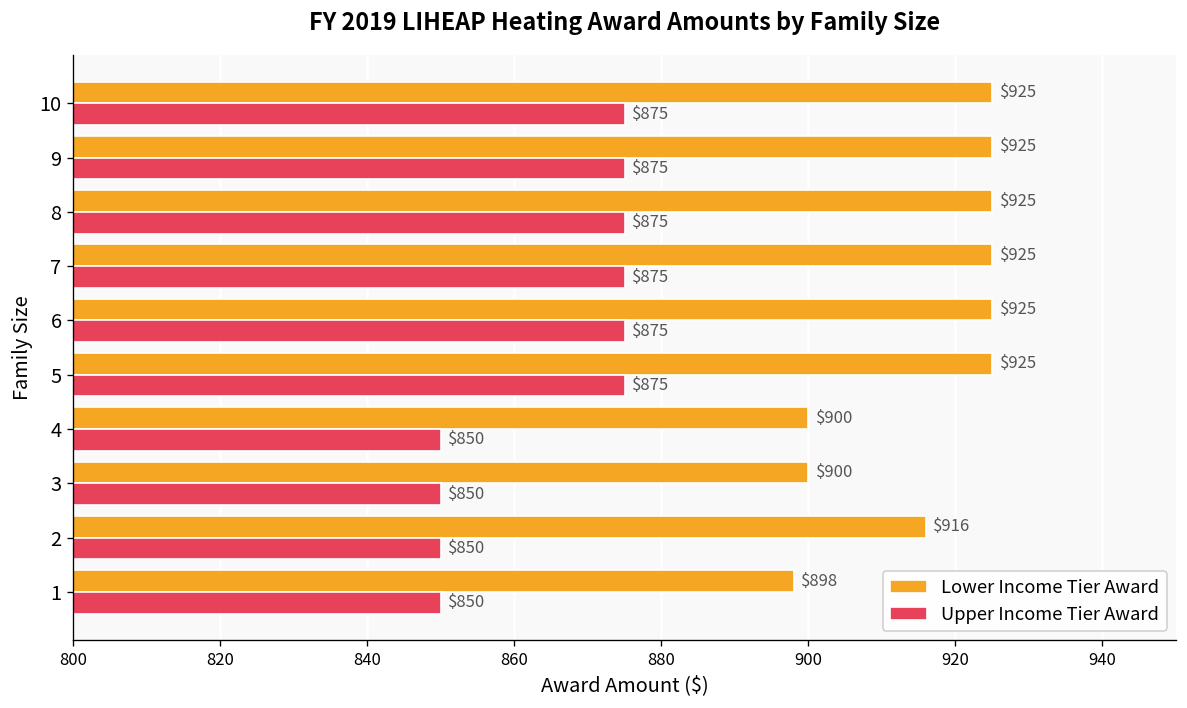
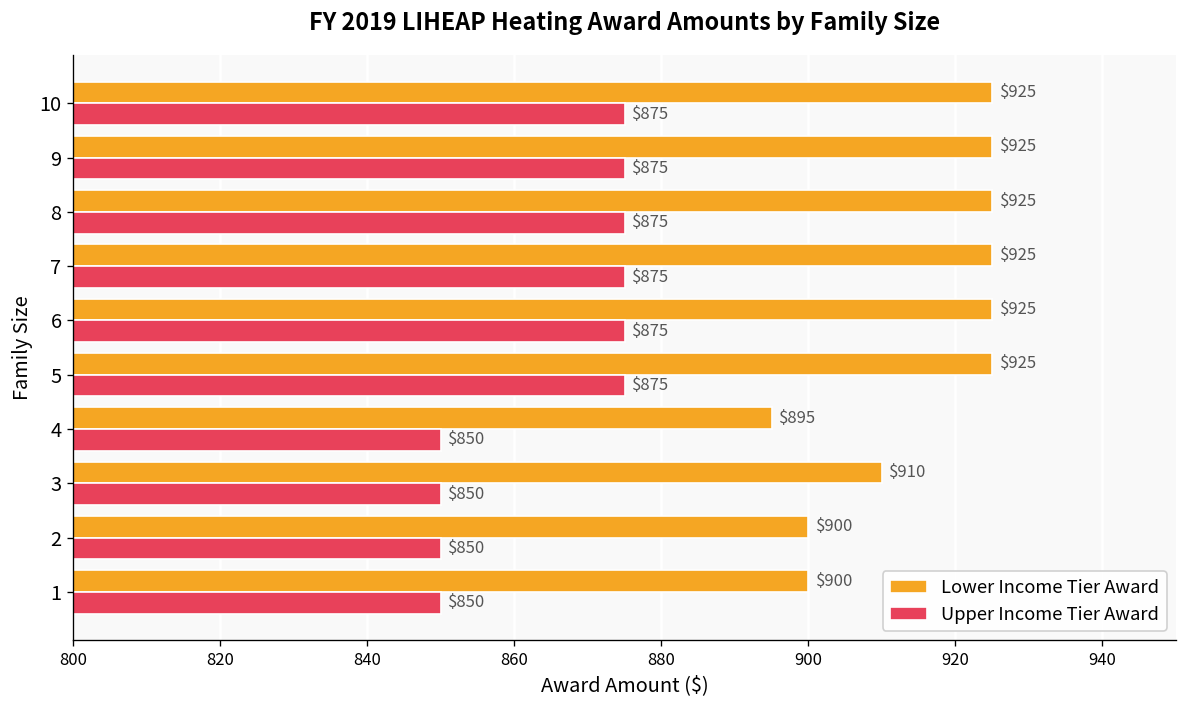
  {
    "Lower Income Tier Award": {
      "10": "$925",
      "9": "$925",
      "8": "$925",
      "7": "$925",
      "6": "$925",
      "5": "$925",
-     "4": "$900",
-     "3": "$900",
-     "2": "$916",
-     "1": "$898"
+     "4": "$895",
+     "3": "$910",
+     "2": "$900",
+     "1": "$900"
    },
    "Upper Income Tier Award": {
      "10": "$875",
      "9": "$875",
      "8": "$875",
      "7": "$875",
      "6": "$875",
      "5": "$875",
      "4": "$850",
      "3": "$850",
      "2": "$850",
      "1": "$850"
    }
  }
